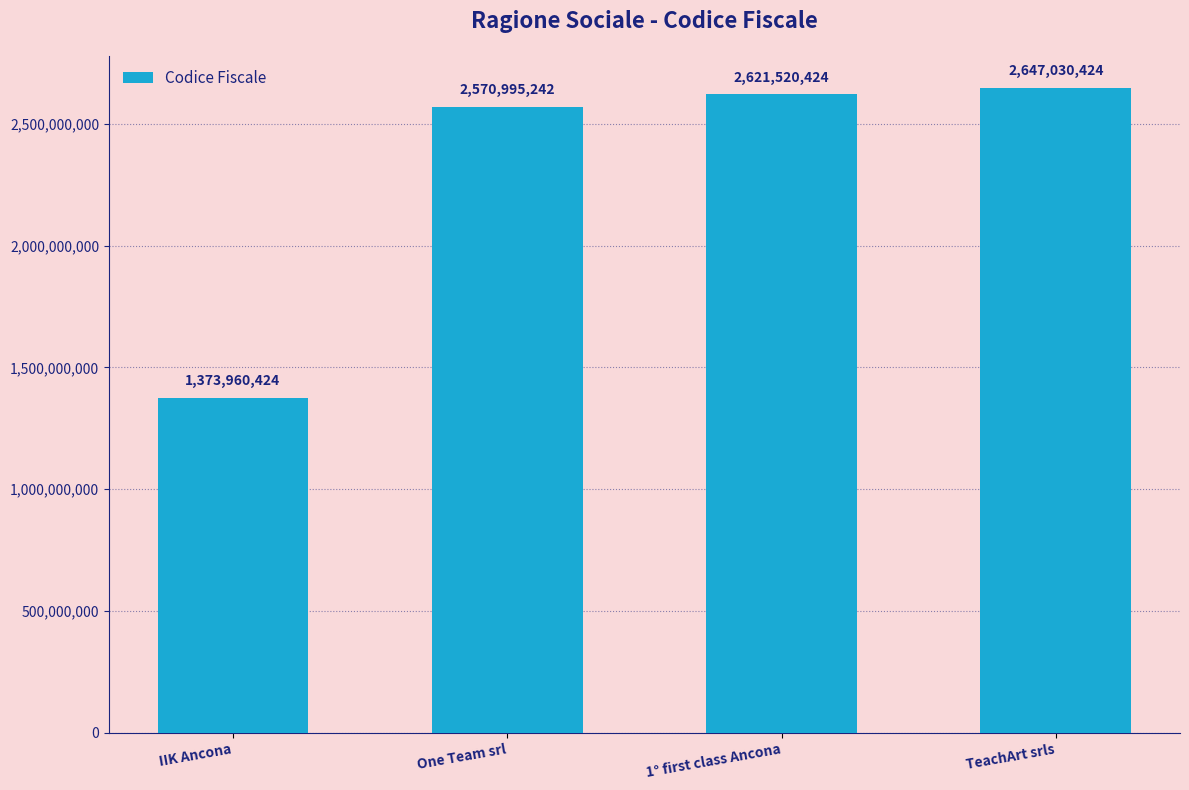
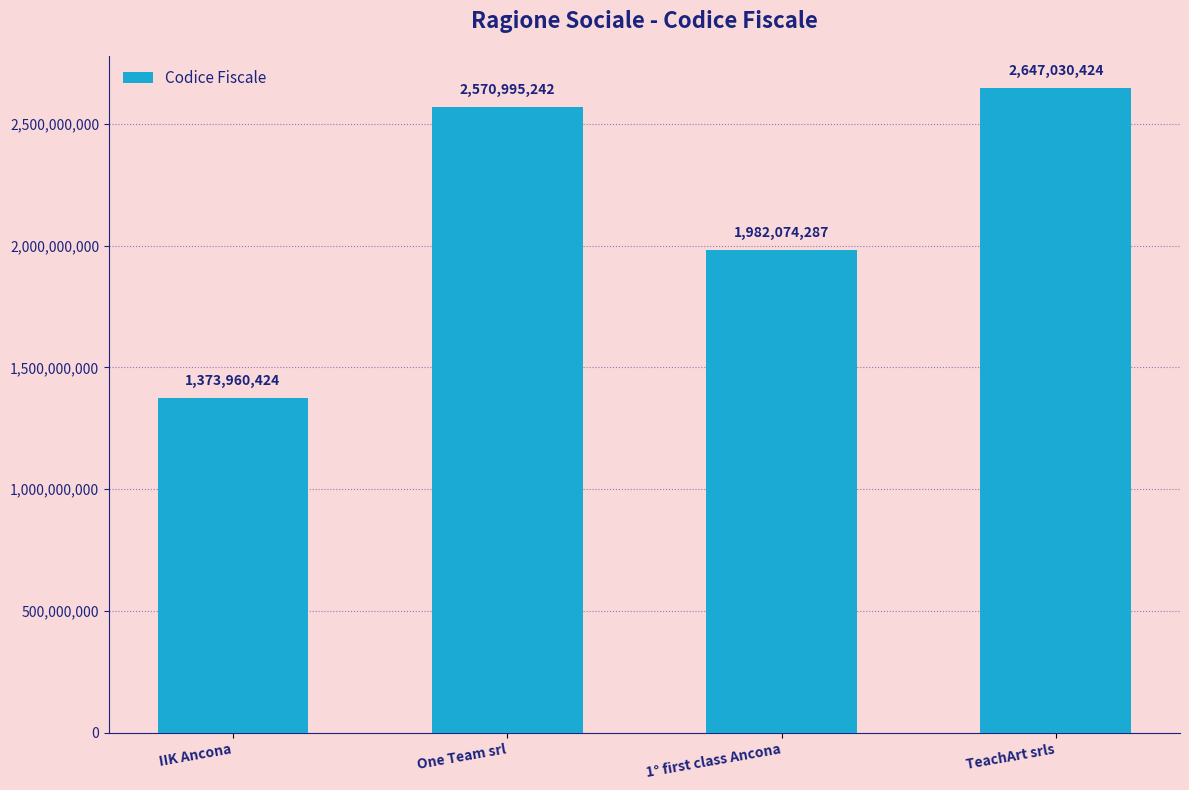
  {
    "IIK Ancona": "1,373,960,424",
    "One Team srl": "2,570,995,242",
-   "1° first class Ancona": "2,621,520,424",
+   "1° first class Ancona": "1,982,074,287",
    "TeachArt srls": "2,647,030,424"
  }
